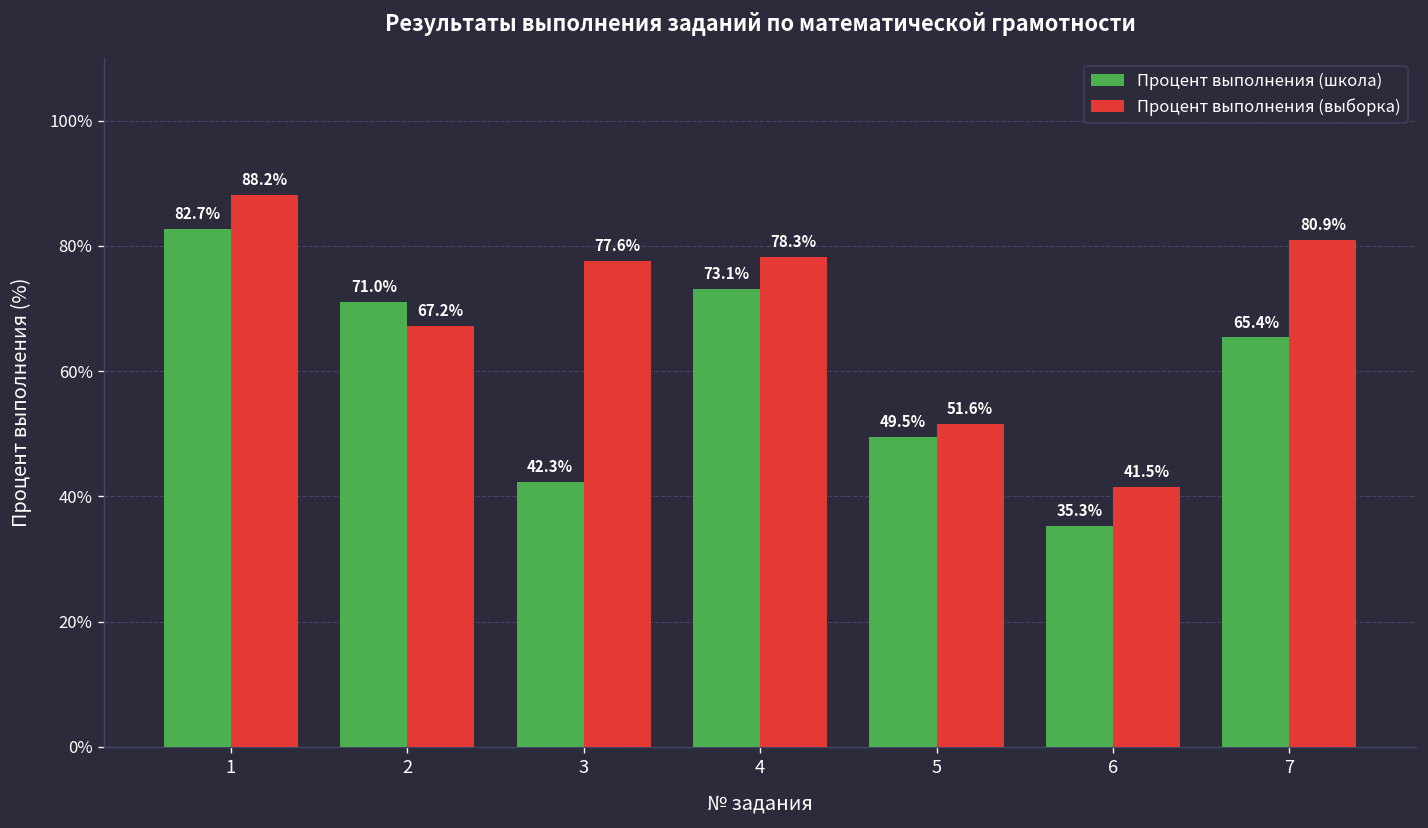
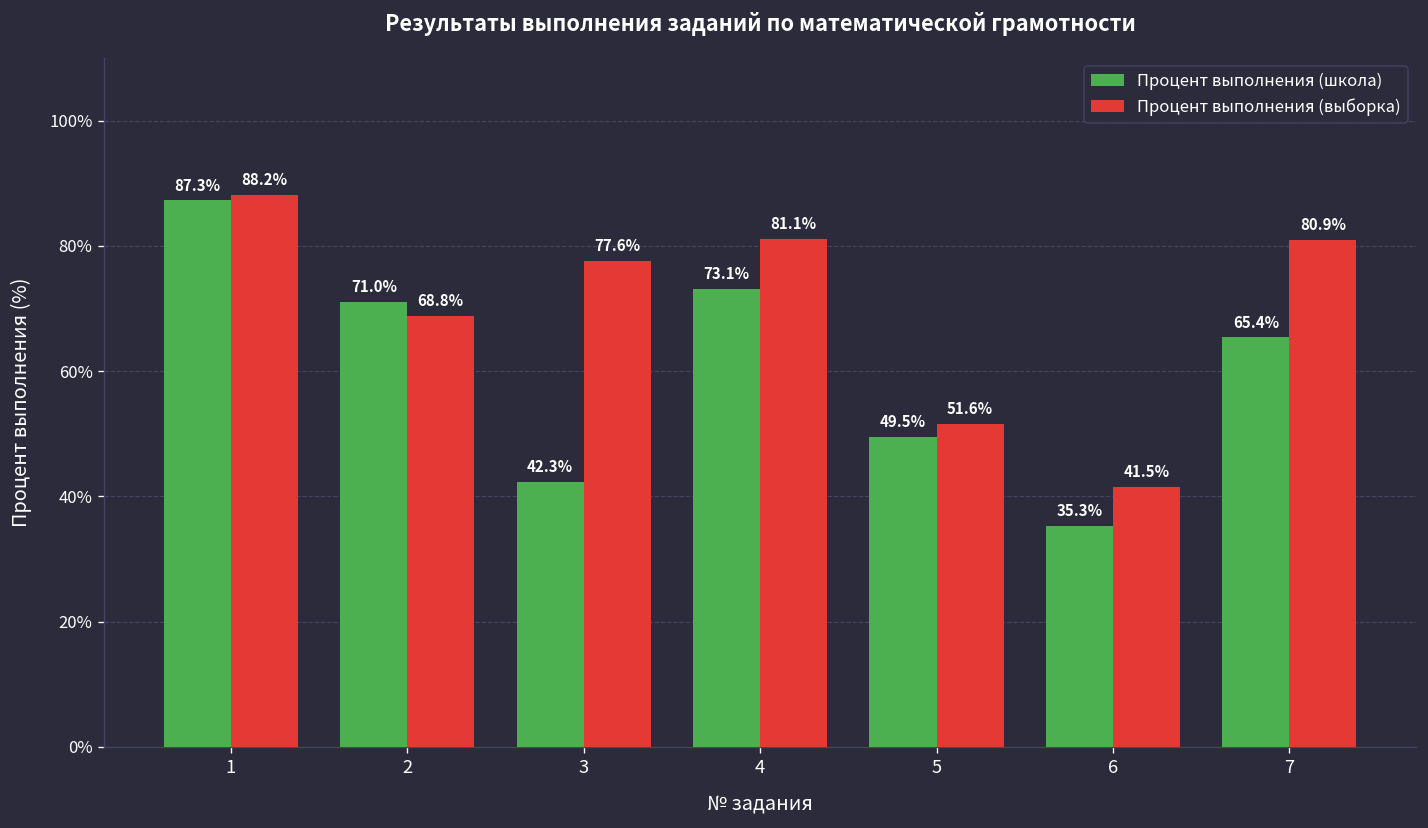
  {
    "Процент выполнения (школа)": {
-     "1": "82.7%",
+     "1": "87.3%",
      "2": "71.0%",
      "3": "42.3%",
      "4": "73.1%",
      "5": "49.5%",
      "6": "35.3%",
      "7": "65.4%"
    },
    "Процент выполнения (выборка)": {
      "1": "88.2%",
-     "2": "67.2%",
+     "2": "68.8%",
      "3": "77.6%",
-     "4": "78.3%",
+     "4": "81.1%",
      "5": "51.6%",
      "6": "41.5%",
      "7": "80.9%"
    }
  }
